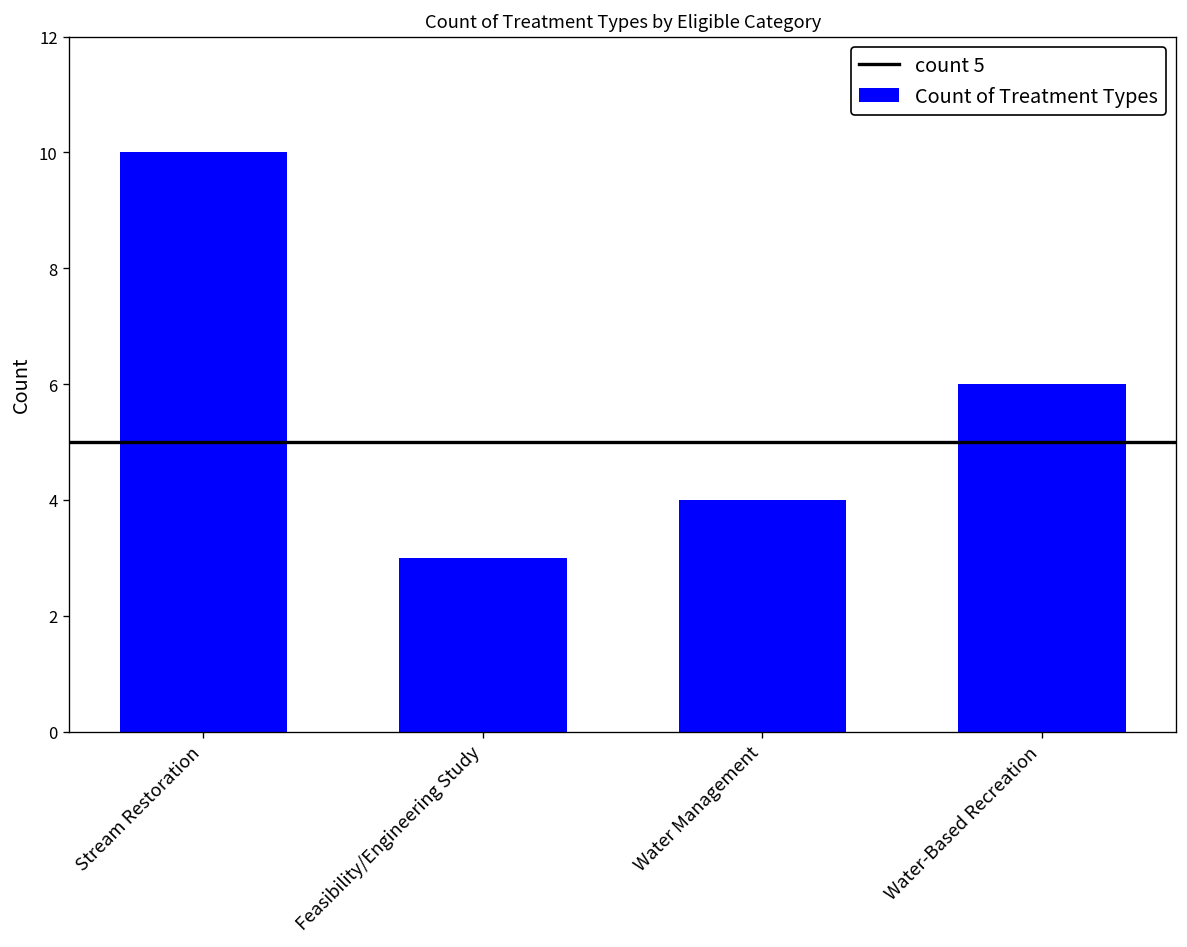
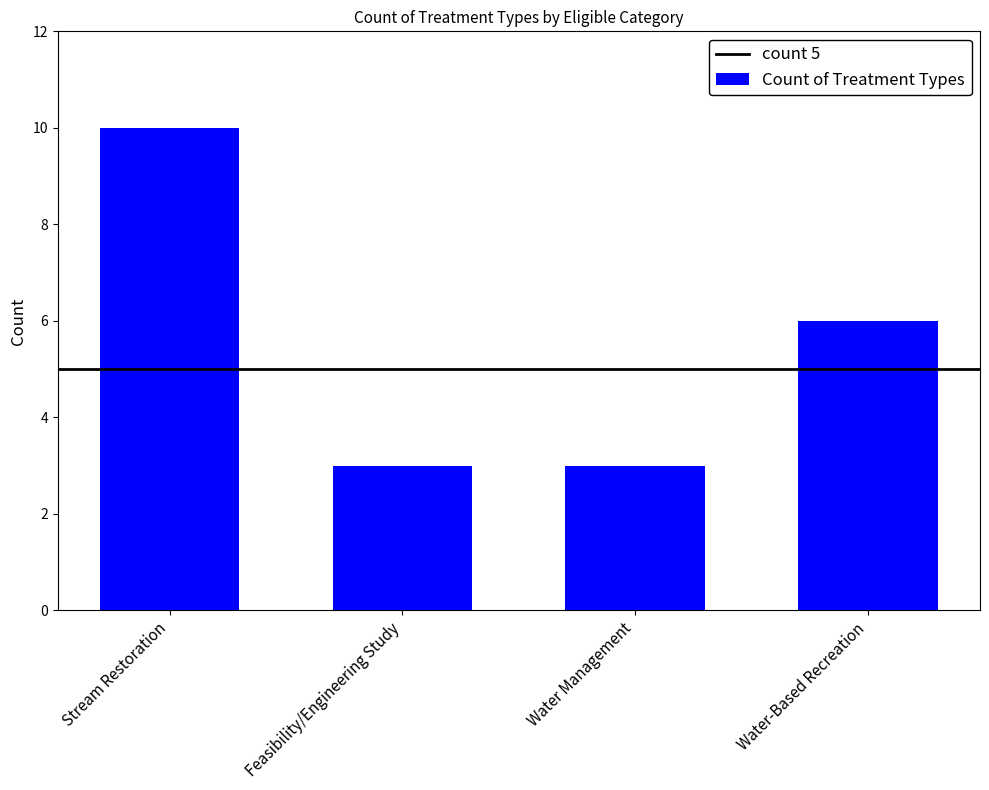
  {
    "Stream Restoration": 10,
    "Feasibility/Engineering Study": 3,
-   "Water Management": 4,
+   "Water Management": 3,
    "Water-Based Recreation": 6
  }
